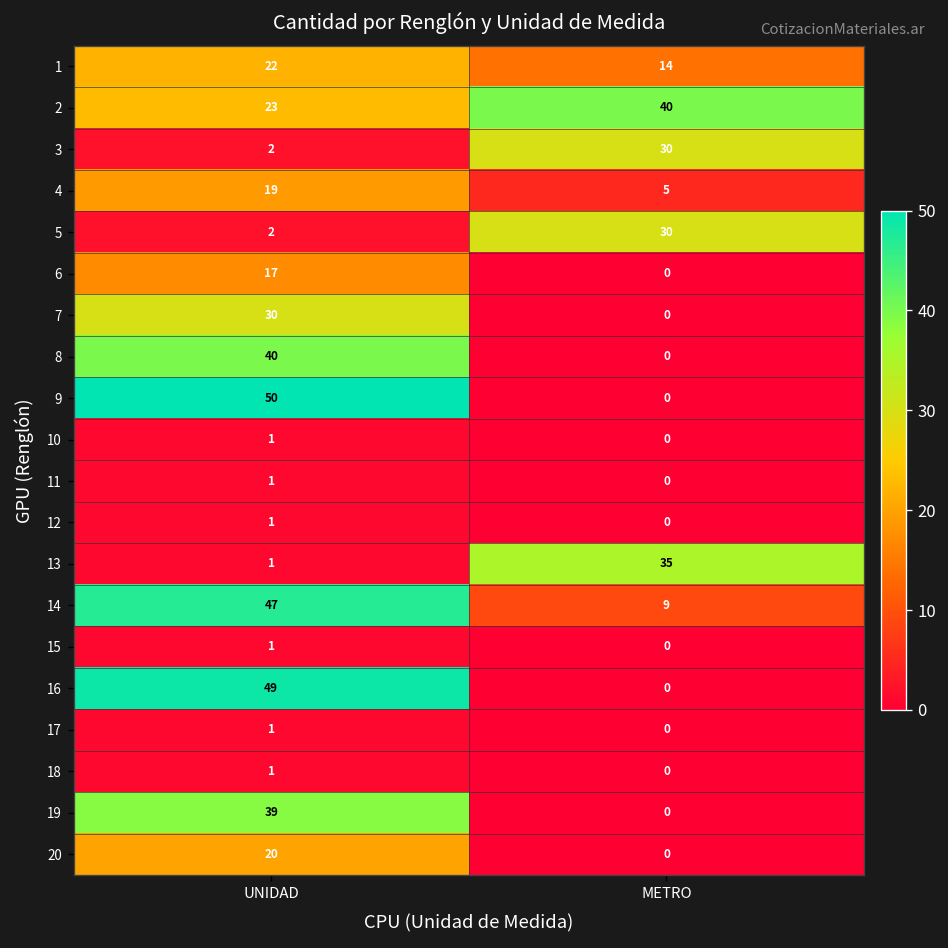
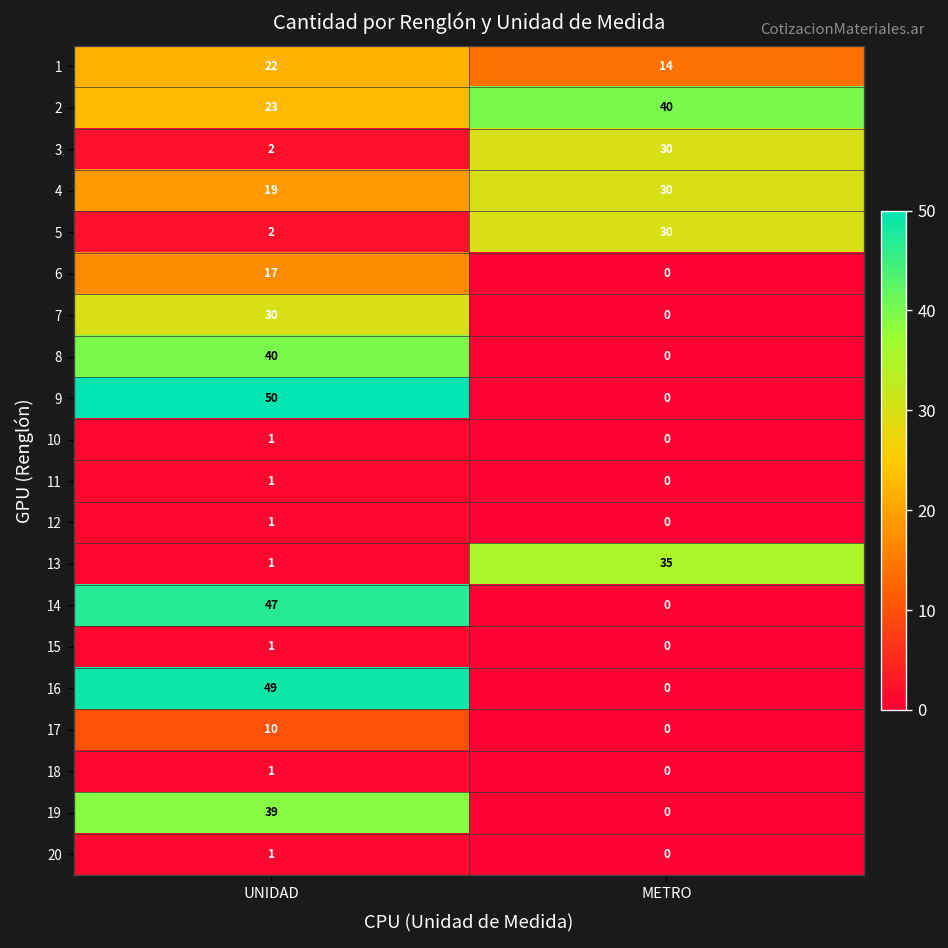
  {
    "1": {
      "UNIDAD": 22,
      "METRO": 14
    },
    "2": {
      "UNIDAD": 23,
      "METRO": 40
    },
    "3": {
      "UNIDAD": 2,
      "METRO": 30
    },
    "4": {
      "UNIDAD": 19,
-     "METRO": 5
+     "METRO": 30
    },
    "5": {
      "UNIDAD": 2,
      "METRO": 30
    },
    "6": {
      "UNIDAD": 17,
      "METRO": 0
    },
    "7": {
      "UNIDAD": 30,
      "METRO": 0
    },
    "8": {
      "UNIDAD": 40,
      "METRO": 0
    },
    "9": {
      "UNIDAD": 50,
      "METRO": 0
    },
    "10": {
      "UNIDAD": 1,
      "METRO": 0
    },
    "11": {
      "UNIDAD": 1,
      "METRO": 0
    },
    "12": {
      "UNIDAD": 1,
      "METRO": 0
    },
    "13": {
      "UNIDAD": 1,
      "METRO": 35
    },
    "14": {
      "UNIDAD": 47,
-     "METRO": 9
+     "METRO": 0
    },
    "15": {
      "UNIDAD": 1,
      "METRO": 0
    },
    "16": {
      "UNIDAD": 49,
      "METRO": 0
    },
    "17": {
-     "UNIDAD": 1,
+     "UNIDAD": 10,
      "METRO": 0
    },
    "18": {
      "UNIDAD": 1,
      "METRO": 0
    },
    "19": {
      "UNIDAD": 39,
      "METRO": 0
    },
    "20": {
-     "UNIDAD": 20,
+     "UNIDAD": 1,
      "METRO": 0
    }
  }
